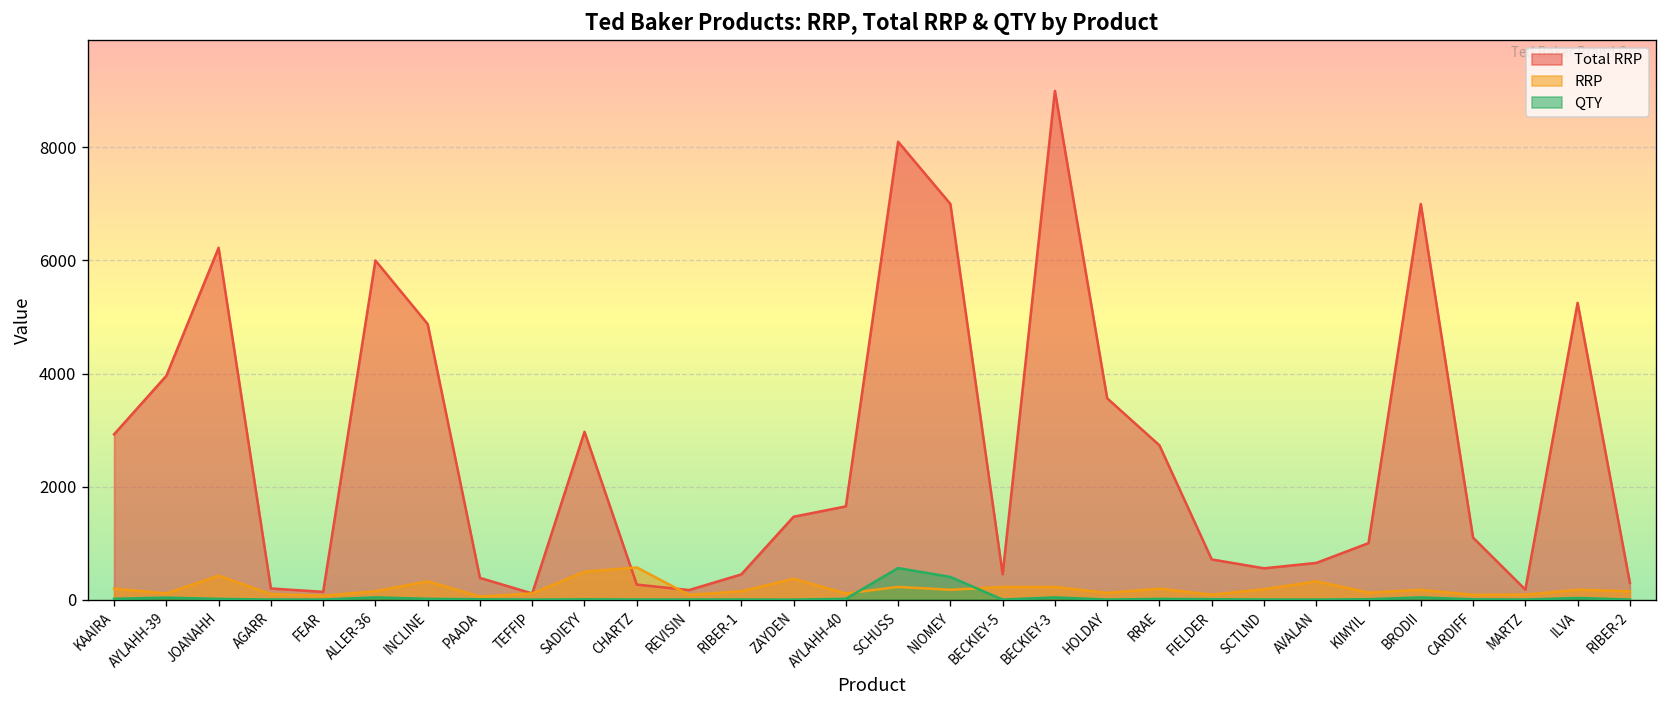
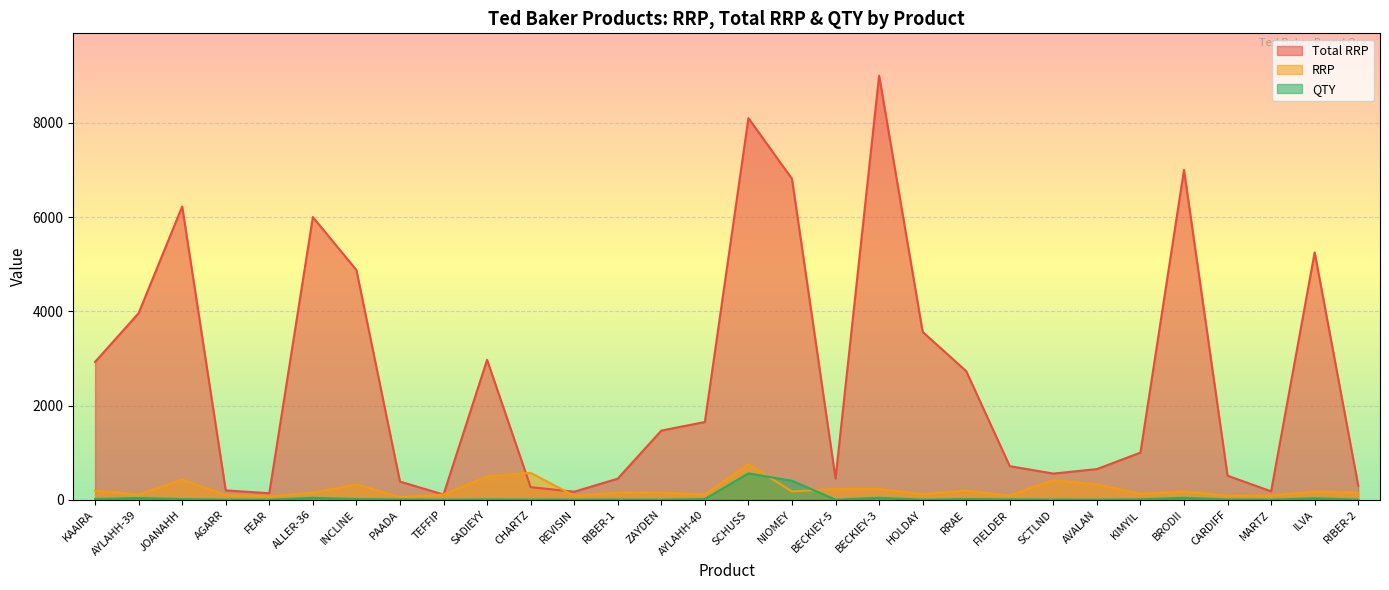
  {
    "Total RRP": {
      "KAAIRA": 2900,
      "AYLAHH-39": 4000,
      "JOANAHH": 6200,
      "AGARR": 200,
      "FEAR": 100,
      "ALLER-36": 6000,
      "INCLINE": 4900,
      "PAADA": 400,
      "SADIEYY": 3000,
      "CHARTZ": 300,
      "REVISIN": 200,
      "RIBER-1": 400,
      "ZAYDEN": 1500,
      "AYLAHH-40": 1700,
      "SCHUSS": 8100,
-     "NIOMEY": 7000,
+     "NIOMEY": 6800,
      "BECKIEY-5": 500,
      "BECKIEY-3": 9000,
      "HOLDAY": 3600,
      "RRAE": 2700,
      "FIELDER": 700,
      "SCTLND": 600,
      "AVALAN": 700,
      "KIMYIL": 1000,
      "BRODII": 7000,
-     "CARDIFF": 1100,
+     "CARDIFF": 500,
      "MARTZ": 200,
      "ILVA": 5300,
      "RIBER-2": 300
    },
    "RRP": {
      "KAAIRA": 200,
      "AYLAHH-39": 100,
      "JOANAHH": 400,
      "AGARR": 100,
      "FEAR": 100,
      "ALLER-36": 200,
      "INCLINE": 300,
      "SADIEYY": 500,
      "CHARTZ": 600,
      "REVISIN": 100,
      "RIBER-1": 100,
-     "ZAYDEN": 400,
+     "ZAYDEN": 200,
      "AYLAHH-40": 100,
-     "SCHUSS": 200,
+     "SCHUSS": 800,
      "NIOMEY": 200,
      "BECKIEY-5": 200,
      "BECKIEY-3": 200,
      "HOLDAY": 100,
      "RRAE": 200,
      "FIELDER": 100,
-     "SCTLND": 200,
+     "SCTLND": 400,
      "AVALAN": 300,
      "KIMYIL": 100,
      "BRODII": 200,
      "CARDIFF": 100,
      "MARTZ": 100,
      "ILVA": 200,
      "RIBER-2": 100
    },
    "QTY": {
      "KAAIRA": 0,
      "AYLAHH-39": 0,
      "JOANAHH": 0,
      "AGARR": 0,
      "FEAR": 0,
      "ALLER-36": 0,
      "INCLINE": 0,
      "TEFFIP": 0,
      "SADIEYY": 0,
      "CHARTZ": 0,
      "REVISIN": 0,
      "RIBER-1": 0,
      "ZAYDEN": 0,
      "AYLAHH-40": 0,
      "SCHUSS": 600,
      "NIOMEY": 400,
      "BECKIEY-5": 0,
      "BECKIEY-3": 0,
      "HOLDAY": 0,
      "RRAE": 0,
      "FIELDER": 0,
      "SCTLND": 0,
      "AVALAN": 0,
      "KIMYIL": 0,
      "BRODII": 0,
      "CARDIFF": 0,
      "MARTZ": 0,
      "ILVA": 0,
      "RIBER-2": 0
    }
  }
